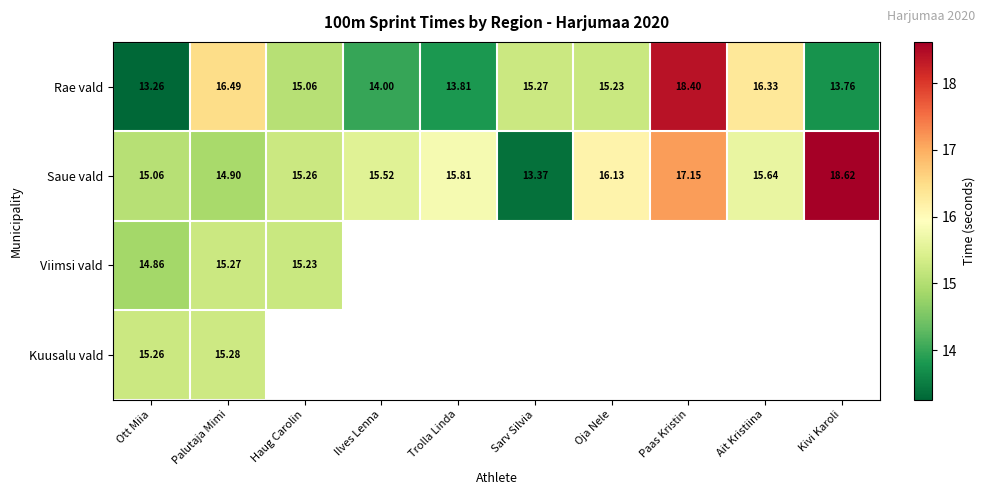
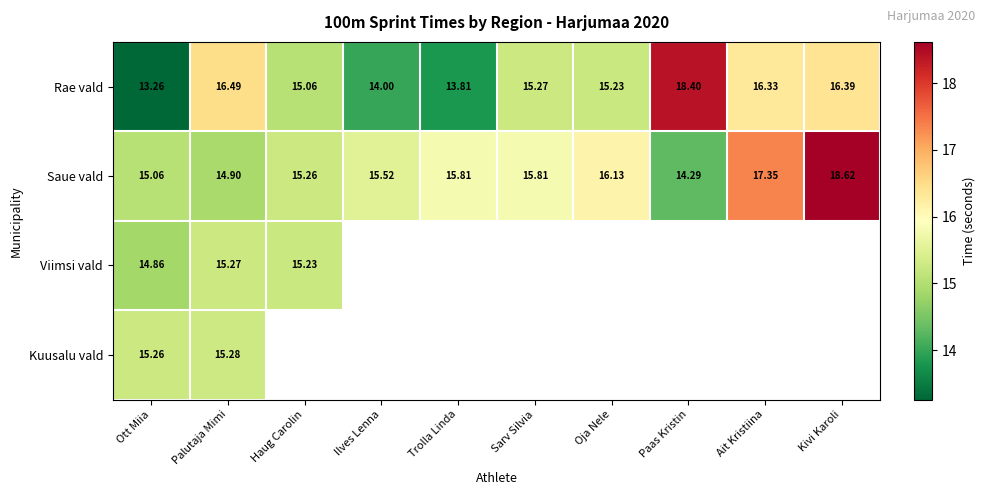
  {
    "Rae vald": {
      "Ott Miia": 13.26,
      "Palutaja Mimi": 16.49,
      "Haug Carolin": 15.06,
      "Ilves Lenna": 14.00,
      "Trolla Linda": 13.81,
      "Sarv Silvia": 15.27,
      "Oja Nele": 15.23,
      "Paas Kristin": 18.40,
      "Ait Kristiina": 16.33,
-     "Kivi Karoli": 13.76
+     "Kivi Karoli": 16.39
    },
    "Saue vald": {
      "Ott Miia": 15.06,
      "Palutaja Mimi": 14.90,
      "Haug Carolin": 15.26,
      "Ilves Lenna": 15.52,
      "Trolla Linda": 15.81,
-     "Sarv Silvia": 13.37,
+     "Sarv Silvia": 15.81,
      "Oja Nele": 16.13,
-     "Paas Kristin": 17.15,
-     "Ait Kristiina": 15.64,
+     "Paas Kristin": 14.29,
+     "Ait Kristiina": 17.35,
      "Kivi Karoli": 18.62
    },
    "Viimsi vald": {
      "Ott Miia": 14.86,
      "Palutaja Mimi": 15.27,
      "Haug Carolin": 15.23
    },
    "Kuusalu vald": {
      "Ott Miia": 15.26,
      "Palutaja Mimi": 15.28
    }
  }
